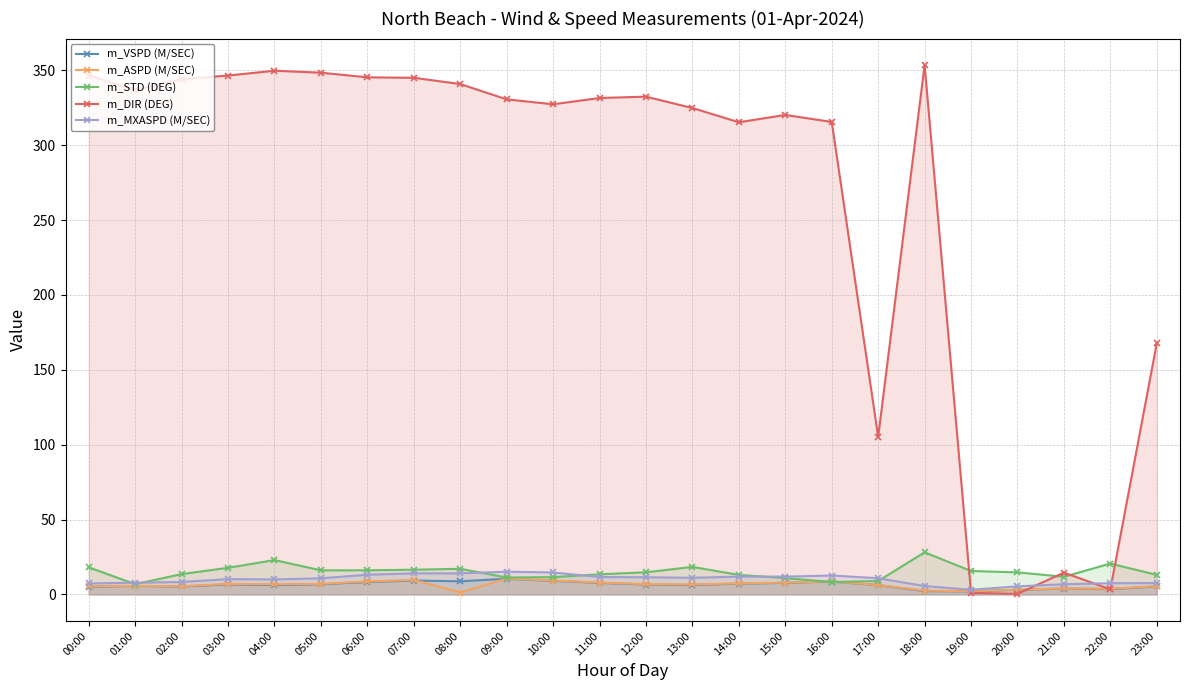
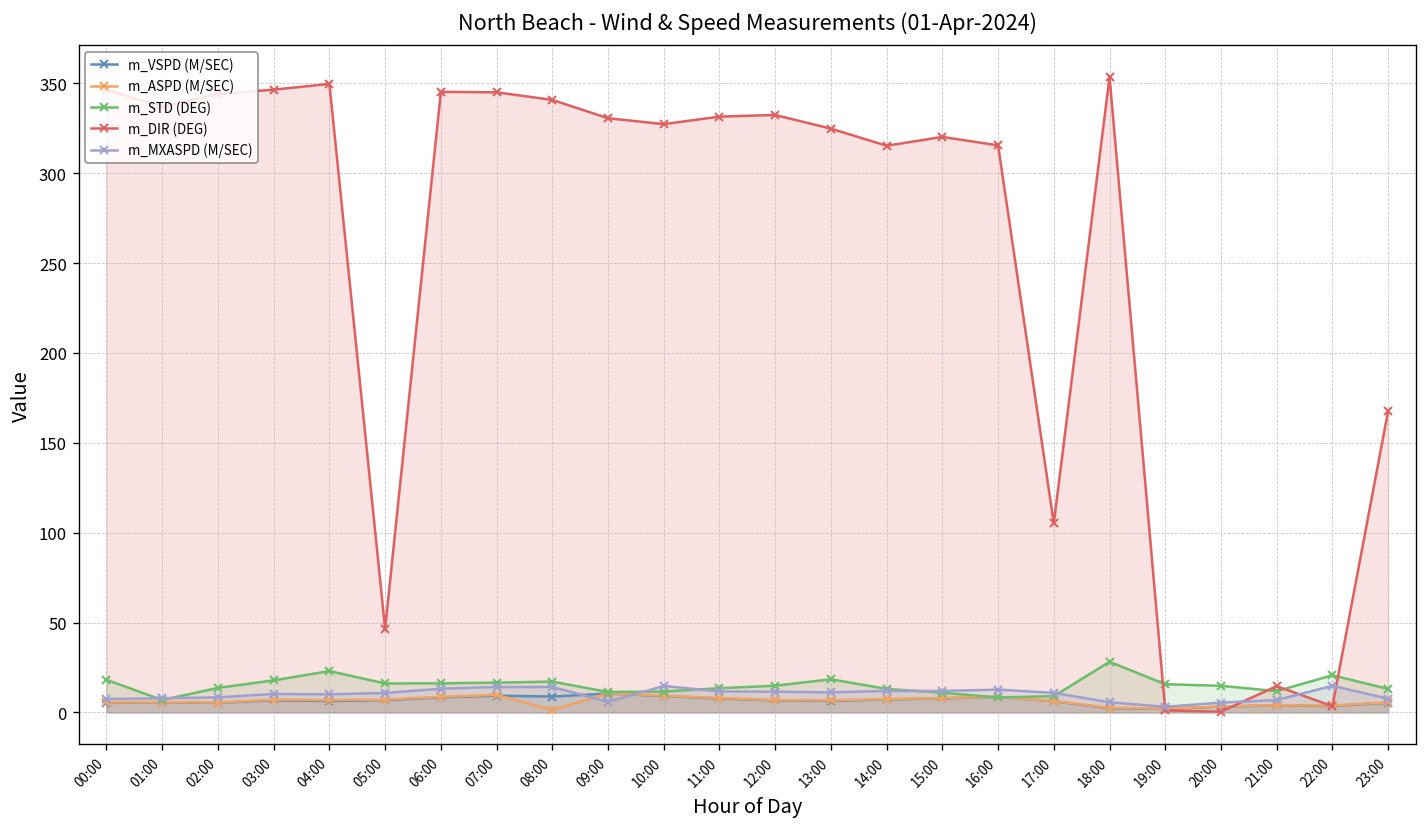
  {
    "m_VSPD (M/SEC)": {
      "08:00": 9
    },
    "m_ASPD (M/SEC)": {
      "08:00": 1
    },
    "m_STD (DEG)": {
      "00:00": 18,
      "02:00": 14,
      "03:00": 18,
      "04:00": 23,
      "05:00": 16,
      "06:00": 16,
      "07:00": 17,
      "08:00": 17,
      "10:00": 12,
      "11:00": 13,
      "12:00": 15,
      "13:00": 18,
      "17:00": 9,
      "18:00": 28,
      "19:00": 16,
      "20:00": 15,
      "21:00": 12,
      "22:00": 21,
      "23:00": 13
    },
    "m_DIR (DEG)": {
      "03:00": 347,
      "04:00": 350,
-     "05:00": 348,
+     "05:00": 47,
      "06:00": 345,
      "07:00": 345,
      "08:00": 341,
      "09:00": 331,
      "10:00": 327,
      "11:00": 332,
      "12:00": 332,
      "13:00": 325,
      "14:00": 315,
      "15:00": 320,
      "16:00": 316,
      "17:00": 105,
      "18:00": 354,
      "20:00": 0,
      "21:00": 15,
      "23:00": 168
    },
    "m_MXASPD (M/SEC)": {
      "00:00": 7,
      "02:00": 8,
      "03:00": 10,
      "04:00": 10,
      "05:00": 11,
      "06:00": 13,
      "07:00": 14,
      "08:00": 14,
-     "09:00": 15,
+     "09:00": 6,
      "10:00": 15,
      "11:00": 12,
      "12:00": 12,
      "13:00": 11,
      "16:00": 13,
      "17:00": 11,
      "18:00": 6,
      "20:00": 5,
      "21:00": 7,
-     "22:00": 8,
+     "22:00": 15,
      "23:00": 8
    }
  }
